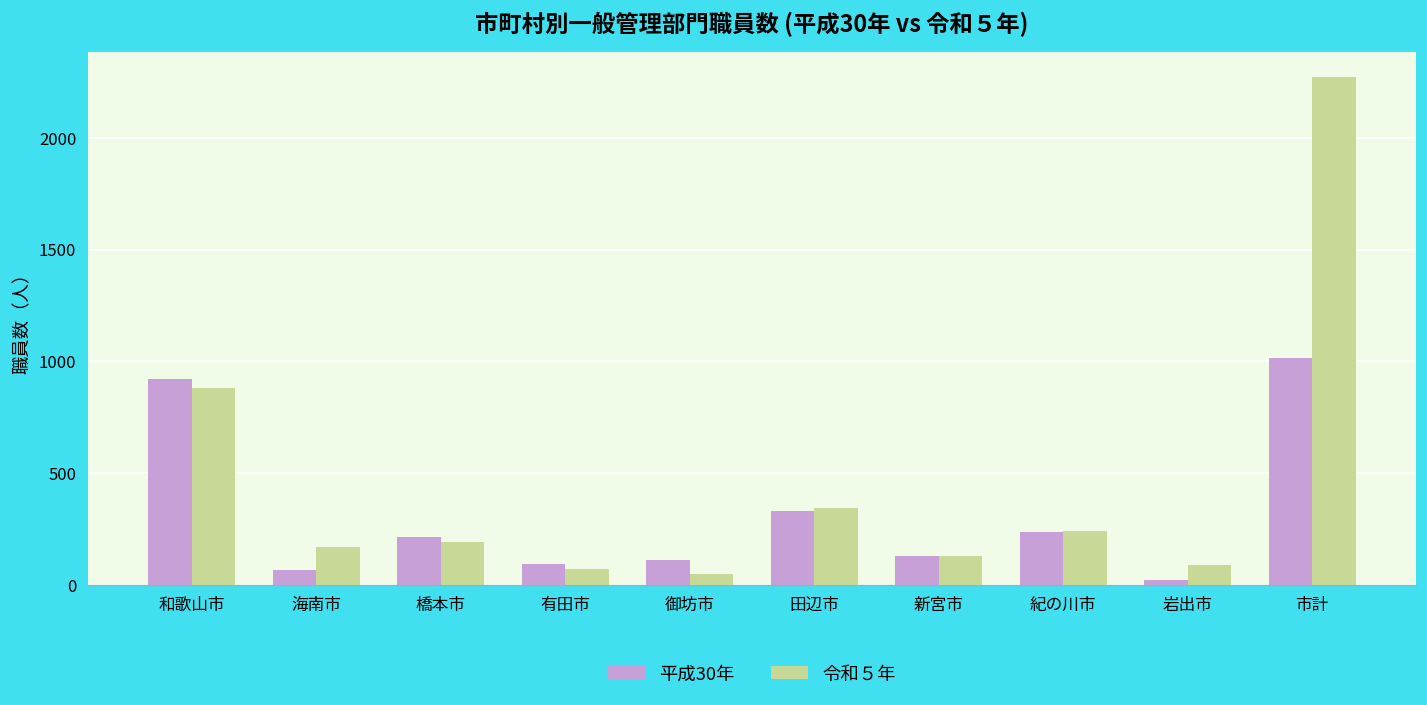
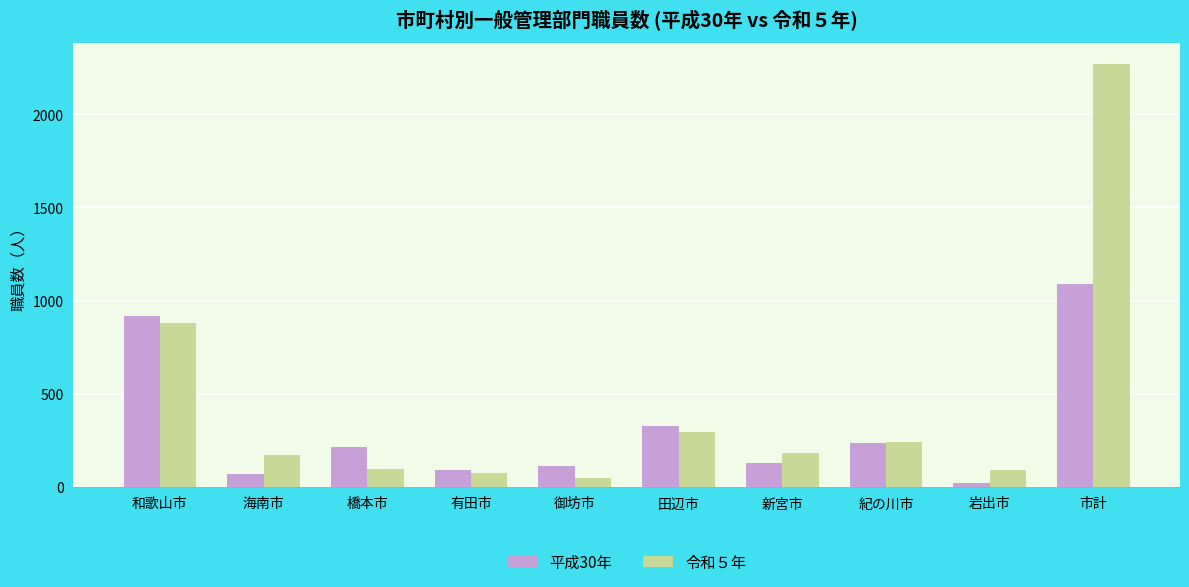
  {
    "平成30年": {
      "和歌山市": 920,
      "海南市": 70,
      "橋本市": 210,
      "有田市": 90,
      "御坊市": 110,
      "田辺市": 330,
      "新宮市": 130,
      "紀の川市": 240,
      "岩出市": 20,
-     "市計": 1020
+     "市計": 1090
    },
    "令和５年": {
      "和歌山市": 880,
      "海南市": 170,
-     "橋本市": 190,
+     "橋本市": 100,
      "有田市": 70,
      "御坊市": 50,
-     "田辺市": 340,
-     "新宮市": 130,
+     "田辺市": 290,
+     "新宮市": 180,
      "紀の川市": 240,
      "岩出市": 90,
      "市計": 2270
    }
  }
